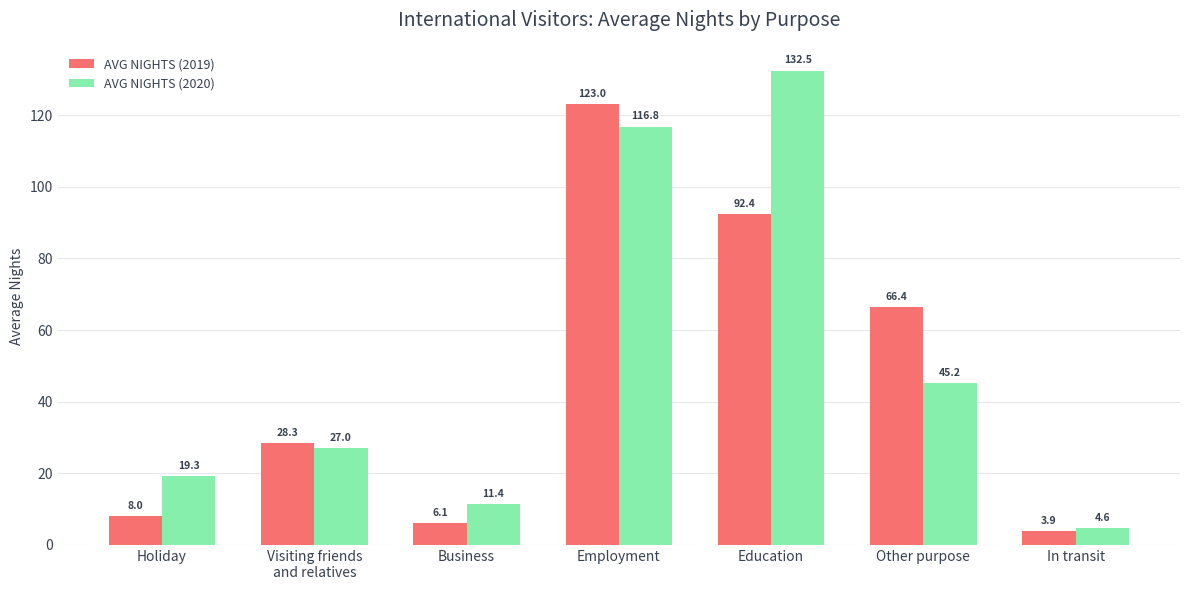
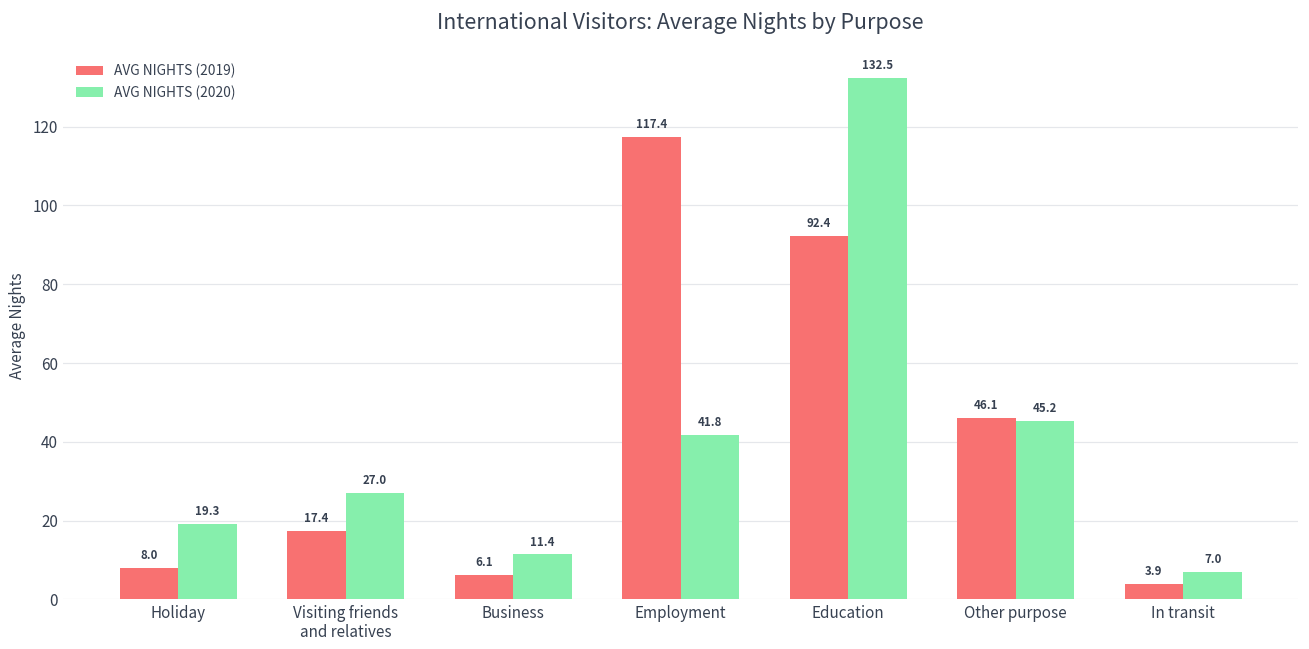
  {
    "AVG NIGHTS (2019)": {
      "Holiday": 8.0,
-     "Visiting friends and relatives": 28.3,
+     "Visiting friends and relatives": 17.4,
      "Business": 6.1,
-     "Employment": 123.0,
+     "Employment": 117.4,
      "Education": 92.4,
-     "Other purpose": 66.4,
+     "Other purpose": 46.1,
      "In transit": 3.9
    },
    "AVG NIGHTS (2020)": {
      "Holiday": 19.3,
      "Visiting friends and relatives": 27.0,
      "Business": 11.4,
-     "Employment": 116.8,
+     "Employment": 41.8,
      "Education": 132.5,
      "Other purpose": 45.2,
-     "In transit": 4.6
+     "In transit": 7.0
    }
  }
